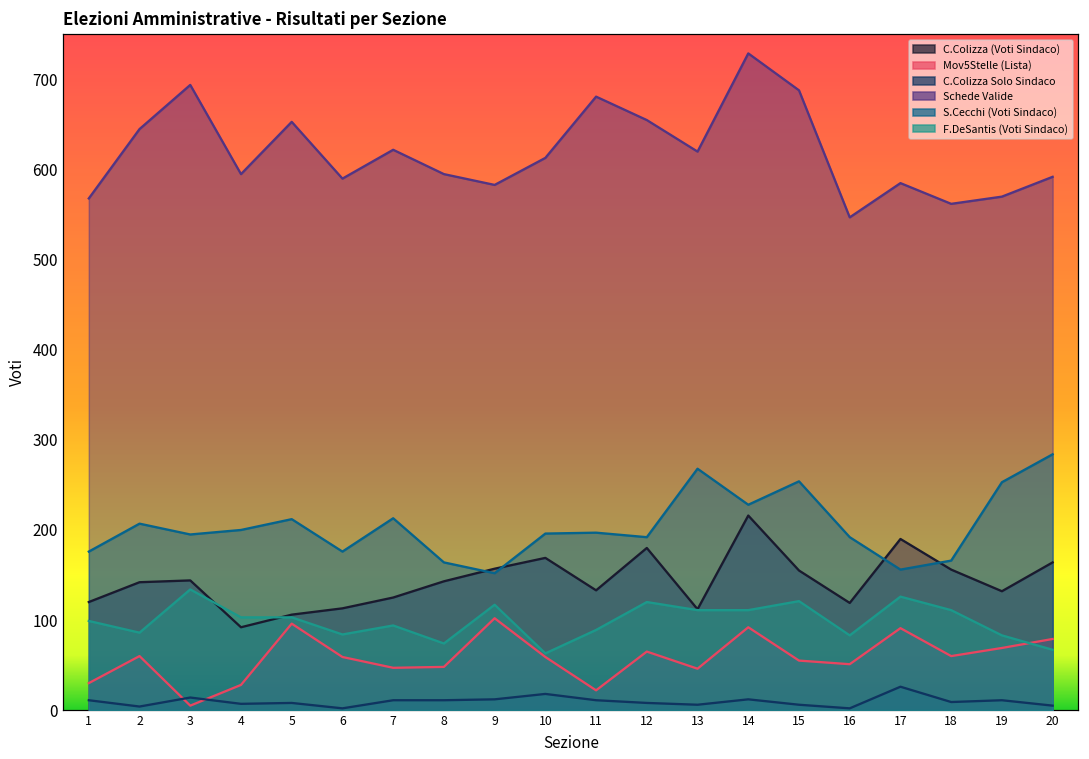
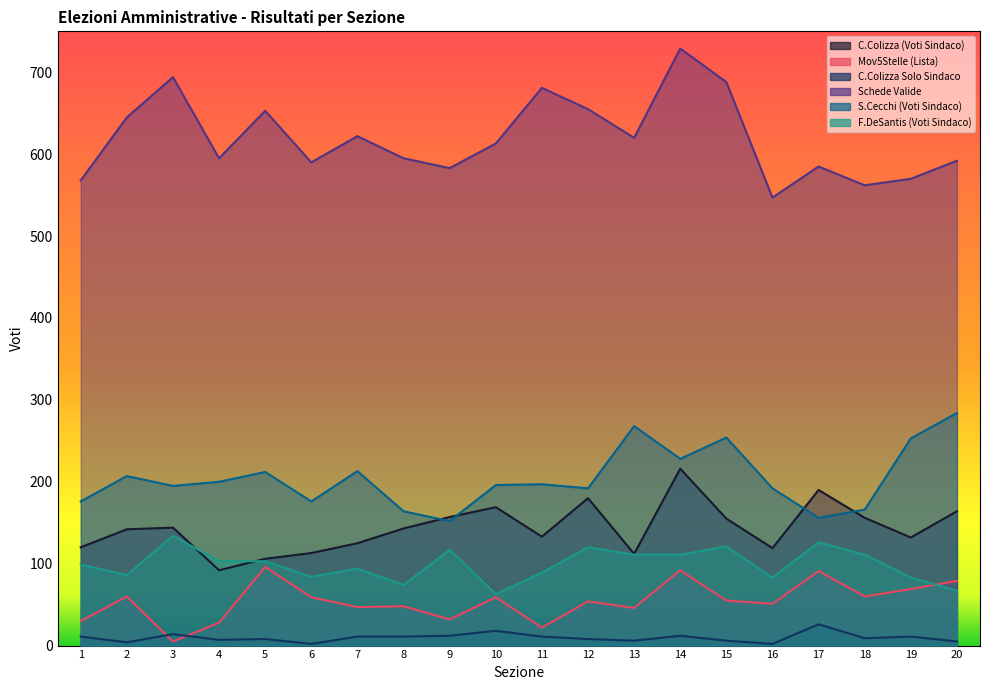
  {
    "Mov5Stelle (Lista)": {
      "1": 30,
      "2": 60,
      "3": 10,
      "4": 30,
      "5": 100,
      "6": 60,
      "7": 50,
      "8": 50,
-     "9": 100,
+     "9": 30,
      "10": 60,
      "11": 20,
-     "12": 70,
+     "12": 50,
      "13": 50,
      "14": 90,
      "15": 60,
      "16": 50,
      "17": 90,
      "18": 60,
      "19": 70,
      "20": 80
    }
  }
